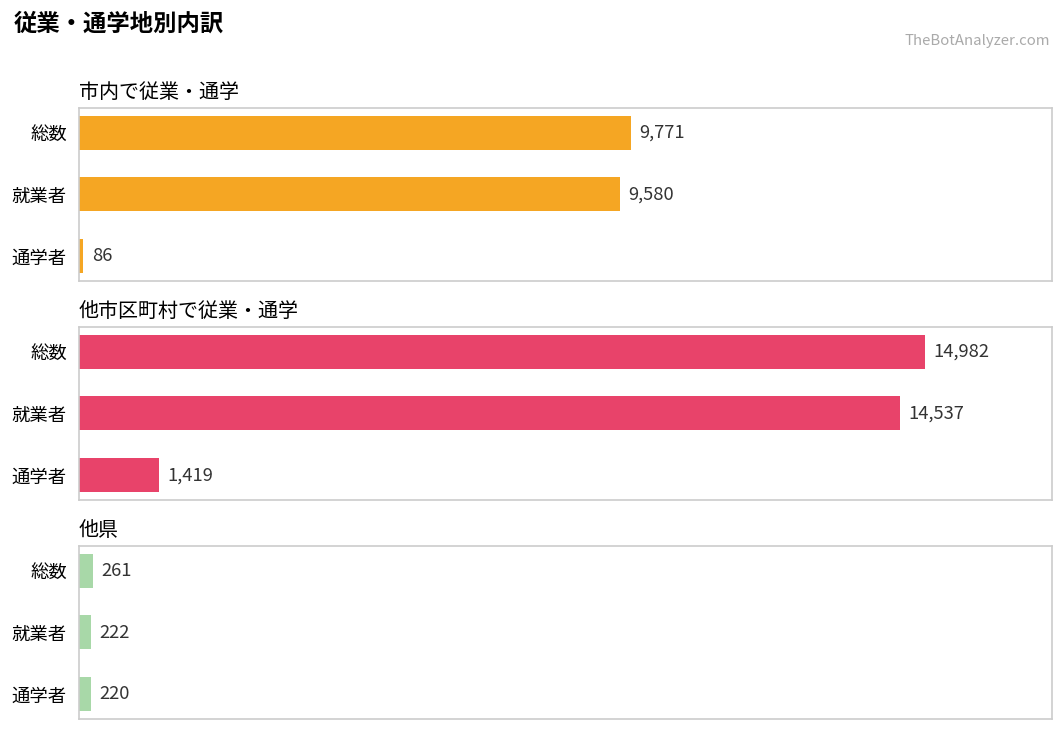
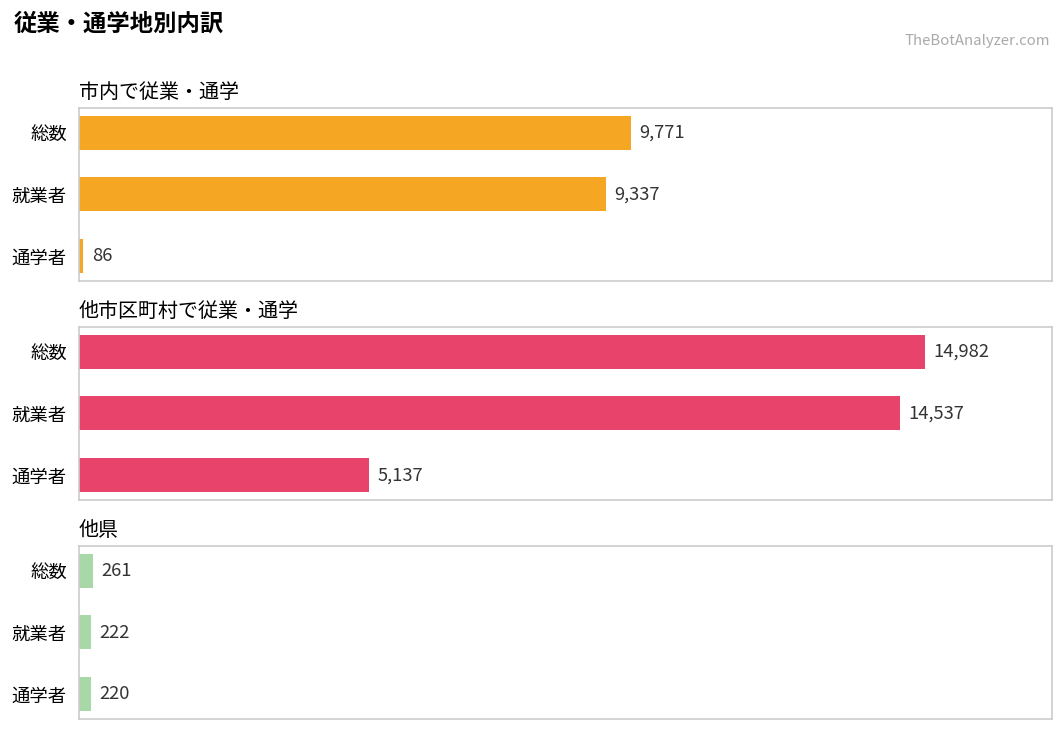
  {
    "市内で従業・通学": {
      "総数": "9,771",
-     "就業者": "9,580",
+     "就業者": "9,337",
      "通学者": "86"
    },
    "他市区町村で従業・通学": {
      "総数": "14,982",
      "就業者": "14,537",
-     "通学者": "1,419"
+     "通学者": "5,137"
    },
    "他県": {
      "総数": "261",
      "就業者": "222",
      "通学者": "220"
    }
  }
